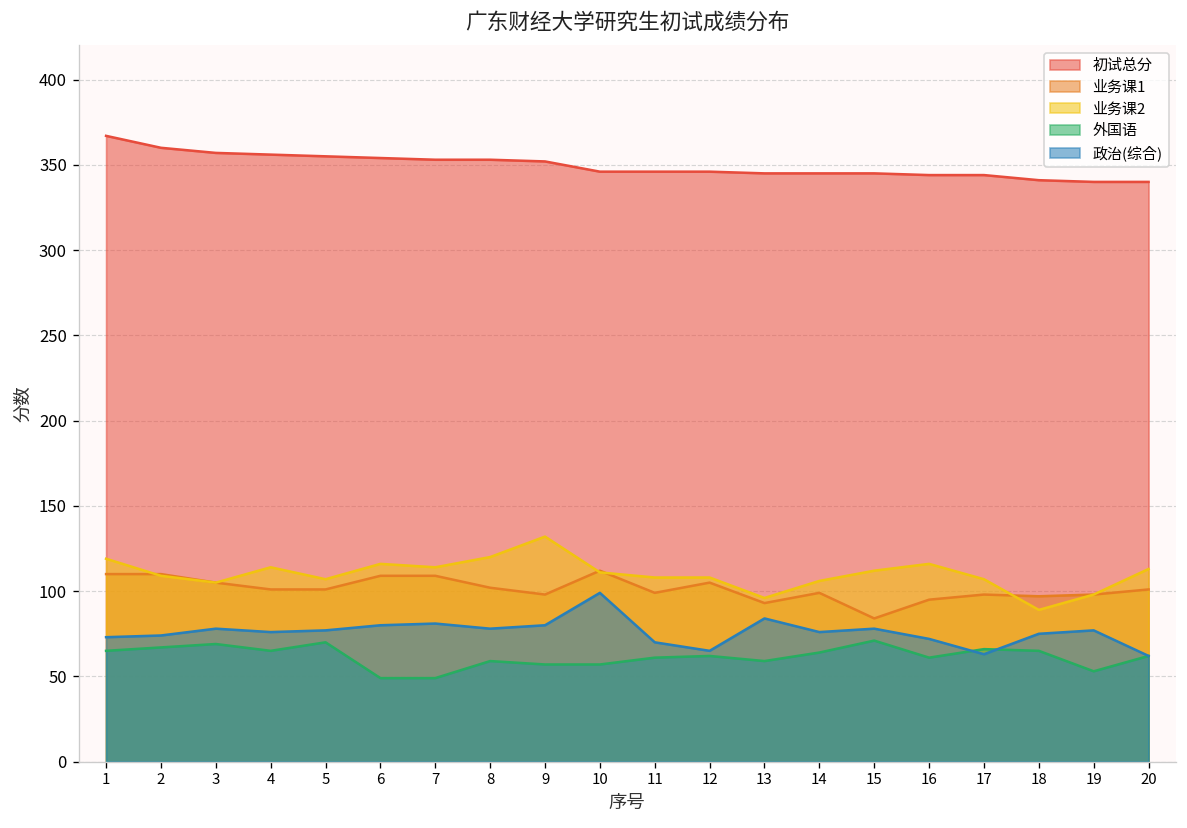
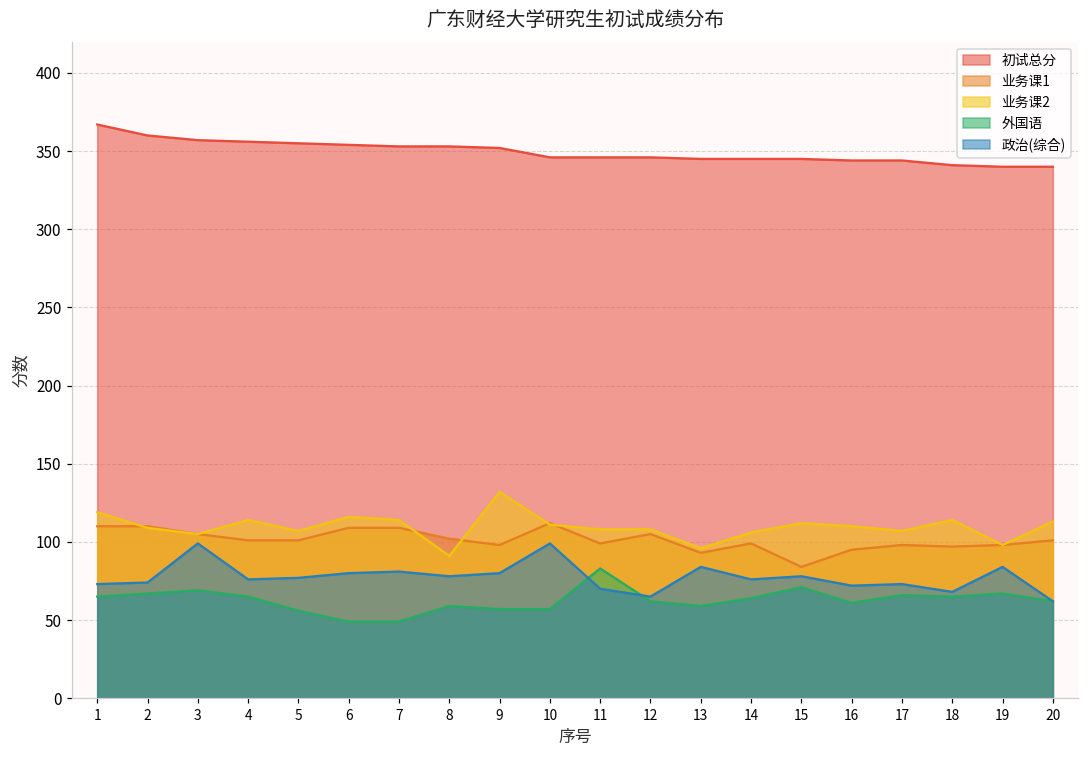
  {
    "业务课2": {
      "1": 119,
      "4": 114,
      "5": 107,
      "6": 116,
      "7": 114,
-     "8": 120,
+     "8": 91,
      "9": 132,
      "11": 108,
      "12": 108,
      "13": 96,
      "14": 106,
      "15": 112,
-     "16": 116,
+     "16": 110,
      "17": 107,
-     "18": 89,
+     "18": 114,
      "20": 113
    },
    "外国语": {
      "1": 65,
      "2": 67,
      "3": 69,
      "4": 65,
-     "5": 70,
+     "5": 56,
      "6": 49,
      "7": 49,
      "8": 59,
      "9": 57,
      "10": 57,
-     "11": 61,
+     "11": 83,
      "12": 62,
      "13": 59,
      "14": 64,
      "15": 71,
      "16": 61,
      "17": 66,
      "18": 65,
-     "19": 53
+     "19": 67
    },
    "政治(综合)": {
      "1": 73,
      "2": 74,
-     "3": 78,
+     "3": 99,
      "4": 76,
      "5": 77,
      "6": 80,
      "7": 81,
      "8": 78,
      "9": 80,
      "10": 99,
      "11": 70,
      "12": 65,
      "13": 84,
      "14": 76,
      "15": 78,
      "16": 72,
-     "17": 63,
-     "18": 75,
-     "19": 77
+     "17": 73,
+     "18": 68,
+     "19": 84
    }
  }
